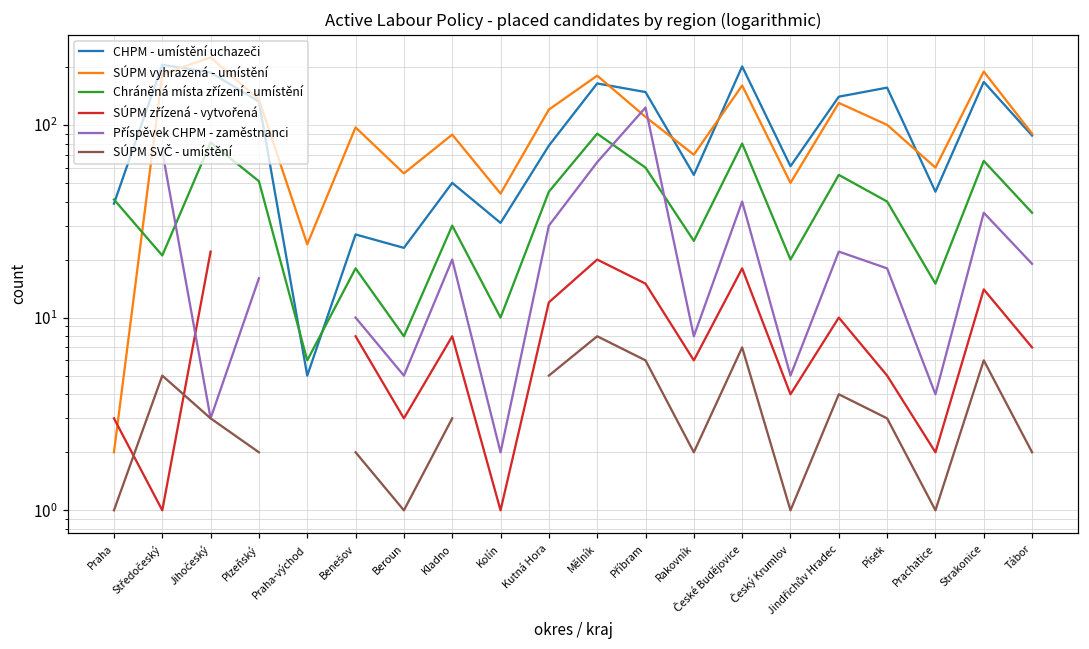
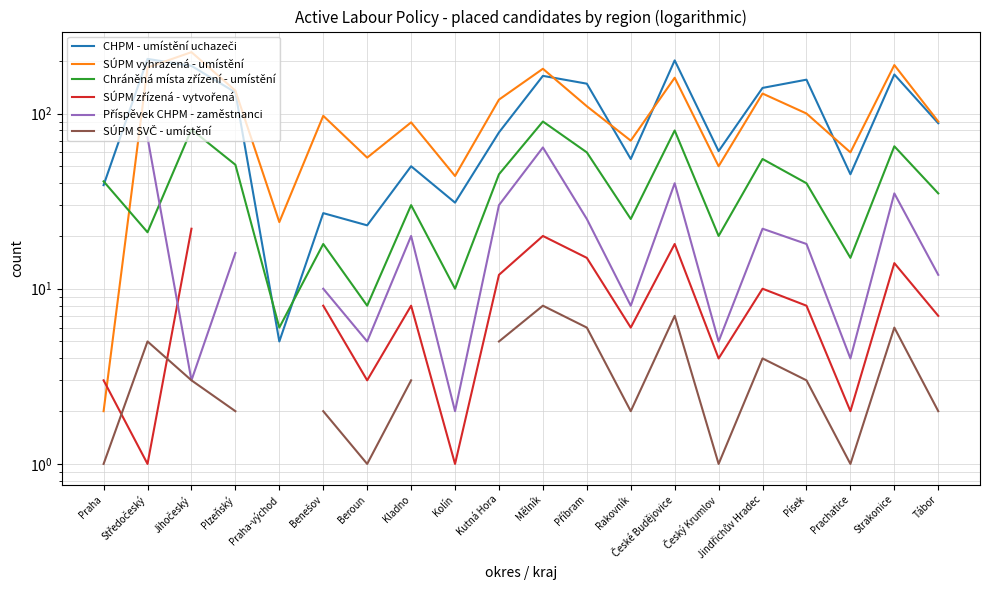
  {
    "CHPM - umístění uchazeči": {
      "Praha": 39,
      "Praha-východ": 5,
      "Benešov": 27,
      "Beroun": 23,
      "Kladno": 50,
      "Kolín": 31,
      "Kutná Hora": 80,
      "Mělník": 160,
      "Příbram": 150,
      "Rakovník": 55,
      "České Budějovice": 200,
      "Český Krumlov": 61,
      "Jindřichův Hradec": 140,
      "Písek": 160,
      "Prachatice": 45,
      "Strakonice": 170
    },
    "SÚPM vyhrazená - umístění": {
      "Praha": 2,
      "Praha-východ": 24,
      "Benešov": 100,
      "Beroun": 56,
      "Kladno": 90,
      "Kolín": 44,
      "Kutná Hora": 120,
      "Mělník": 180,
      "Příbram": 110,
      "Rakovník": 70,
      "České Budějovice": 160,
      "Český Krumlov": 50,
      "Jindřichův Hradec": 130,
      "Písek": 100,
      "Prachatice": 60,
      "Strakonice": 190
    },
    "Chráněná místa zřízení - umístění": {
      "Praha": 41,
      "Středočeský": 21,
      "Plzeňský": 51,
      "Praha-východ": 6,
      "Benešov": 18,
      "Beroun": 8,
      "Kladno": 30,
      "Kolín": 10,
      "Kutná Hora": 45,
      "Mělník": 90,
      "Příbram": 60,
      "Rakovník": 25,
      "České Budějovice": 80,
      "Český Krumlov": 20,
      "Jindřichův Hradec": 55,
      "Písek": 40,
      "Prachatice": 15,
      "Strakonice": 65,
      "Tábor": 35
    },
    "SÚPM zřízená - vytvořená": {
      "Praha": 3,
      "Středočeský": 1,
      "Jihočeský": 22,
      "Benešov": 8,
      "Beroun": 3,
      "Kladno": 8,
      "Kolín": 1,
      "Kutná Hora": 12,
      "Mělník": 20,
      "Příbram": 15,
      "Rakovník": 6,
      "České Budějovice": 18,
      "Český Krumlov": 4,
      "Jindřichův Hradec": 10,
-     "Písek": 5,
+     "Písek": 8,
      "Prachatice": 2,
      "Strakonice": 14,
      "Tábor": 7
    },
    "Příspěvek CHPM - zaměstnanci": {
      "Plzeňský": 16,
      "Benešov": 10,
      "Beroun": 5,
      "Kladno": 20,
      "Kolín": 2,
      "Kutná Hora": 30,
      "Mělník": 64,
-     "Příbram": 120,
+     "Příbram": 25,
      "Rakovník": 8,
      "České Budějovice": 40,
      "Český Krumlov": 5,
      "Jindřichův Hradec": 22,
      "Písek": 18,
      "Prachatice": 4,
      "Strakonice": 35,
-     "Tábor": 19
+     "Tábor": 12
    },
    "SÚPM SVČ - umístění": {
      "Praha": 1,
      "Středočeský": 5,
      "Plzeňský": 2,
      "Benešov": 2,
      "Beroun": 1,
      "Kladno": 3,
      "Kutná Hora": 5,
      "Mělník": 8,
      "Příbram": 6,
      "Rakovník": 2,
      "České Budějovice": 7,
      "Český Krumlov": 1,
      "Jindřichův Hradec": 4,
      "Písek": 3,
      "Prachatice": 1,
      "Strakonice": 6,
      "Tábor": 2
    }
  }
